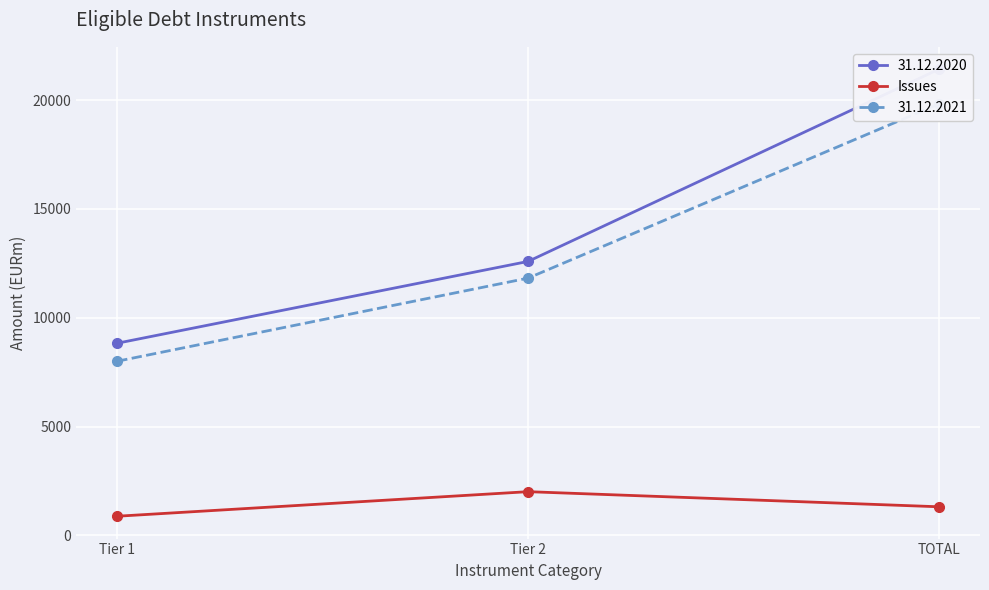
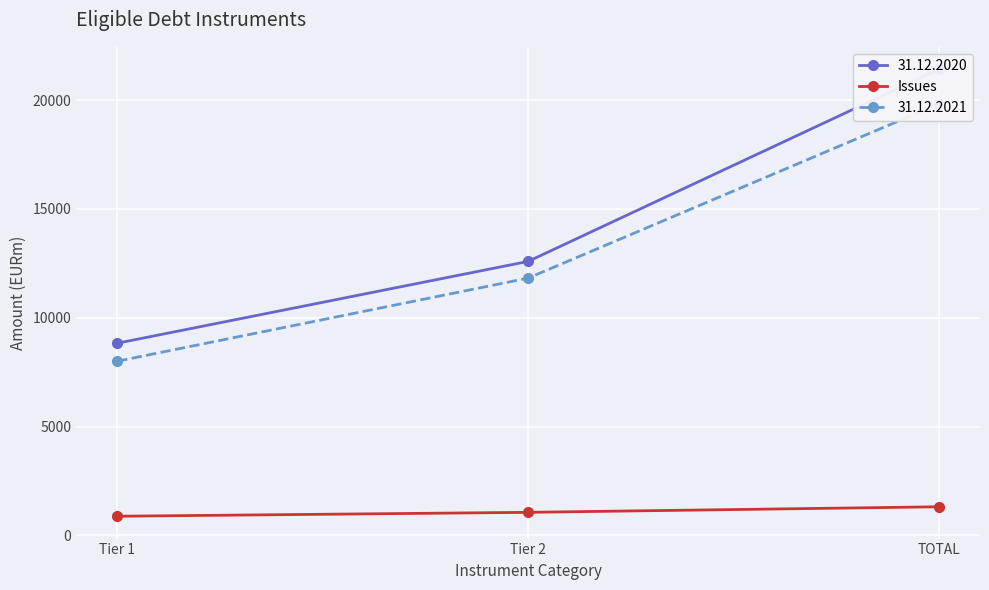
  {
    "Issues": {
      "Tier 1": 900,
-     "Tier 2": 2000,
+     "Tier 2": 1100,
      "TOTAL": 1300
    }
  }
